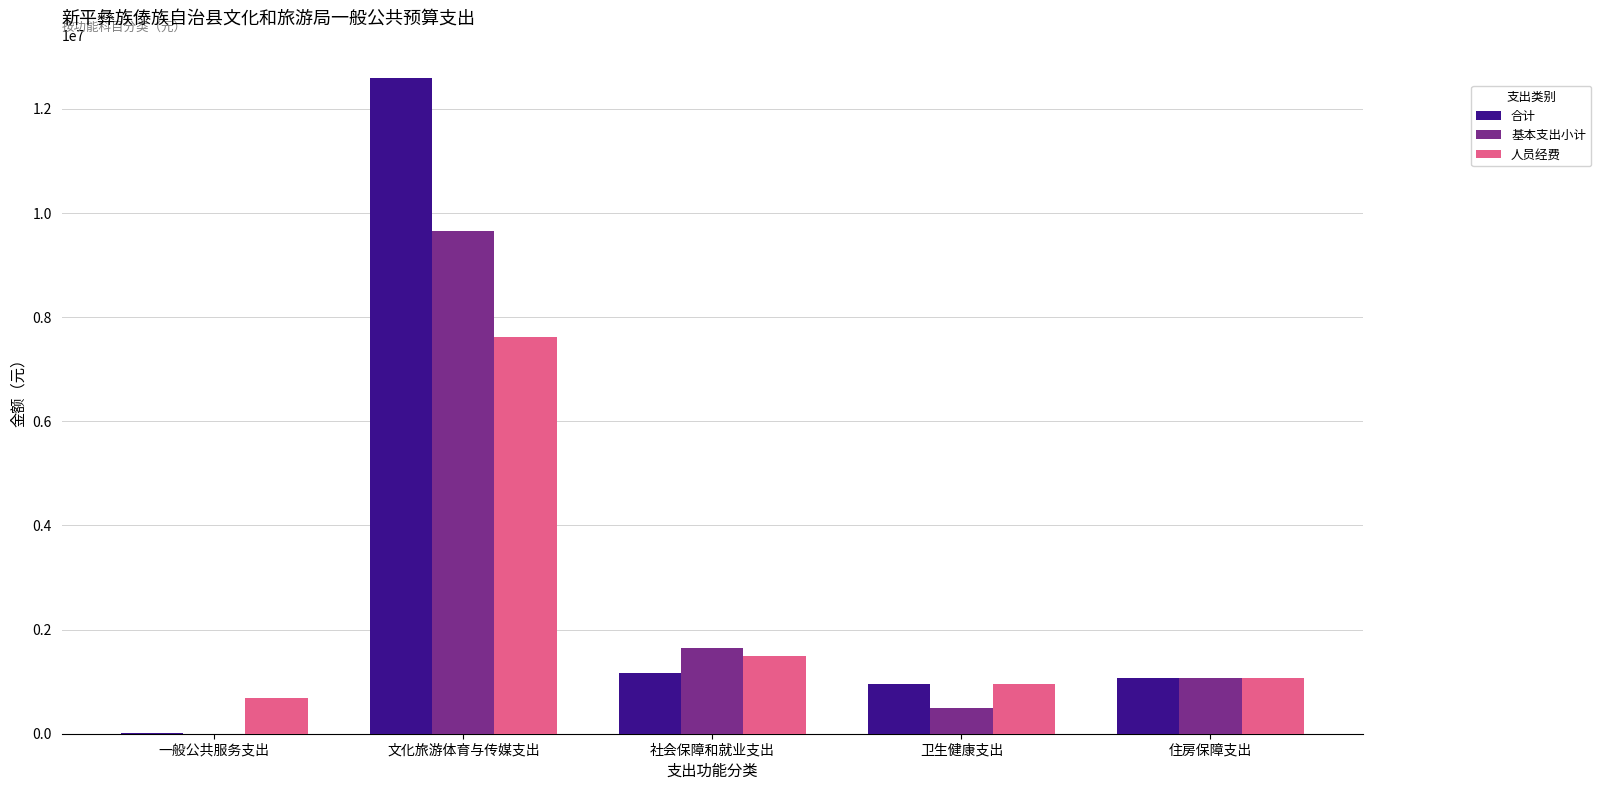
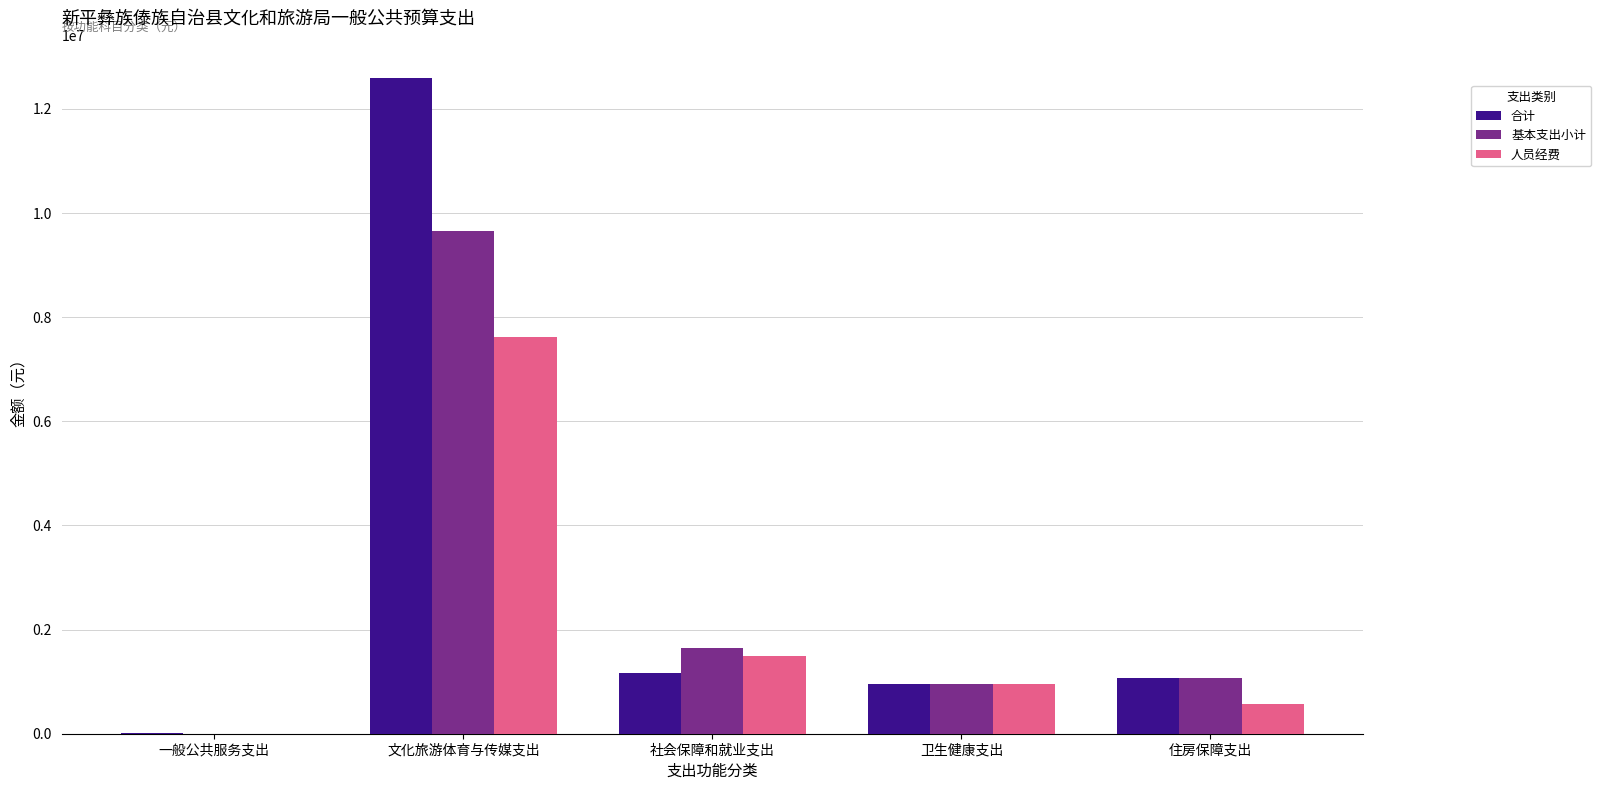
  {
    "合计": {
      "文化旅游体育与传媒支出": 12600000,
      "社会保障和就业支出": 1200000,
      "卫生健康支出": 1000000,
      "住房保障支出": 1100000
    },
    "基本支出小计": {
      "一般公共服务支出": 0,
      "文化旅游体育与传媒支出": 9700000,
      "社会保障和就业支出": 1700000,
-     "卫生健康支出": 500000,
+     "卫生健康支出": 1000000,
      "住房保障支出": 1100000
    },
    "人员经费": {
-     "一般公共服务支出": 700000,
+     "一般公共服务支出": 0,
      "文化旅游体育与传媒支出": 7600000,
      "社会保障和就业支出": 1500000,
      "卫生健康支出": 1000000,
-     "住房保障支出": 1100000
+     "住房保障支出": 600000
    }
  }
